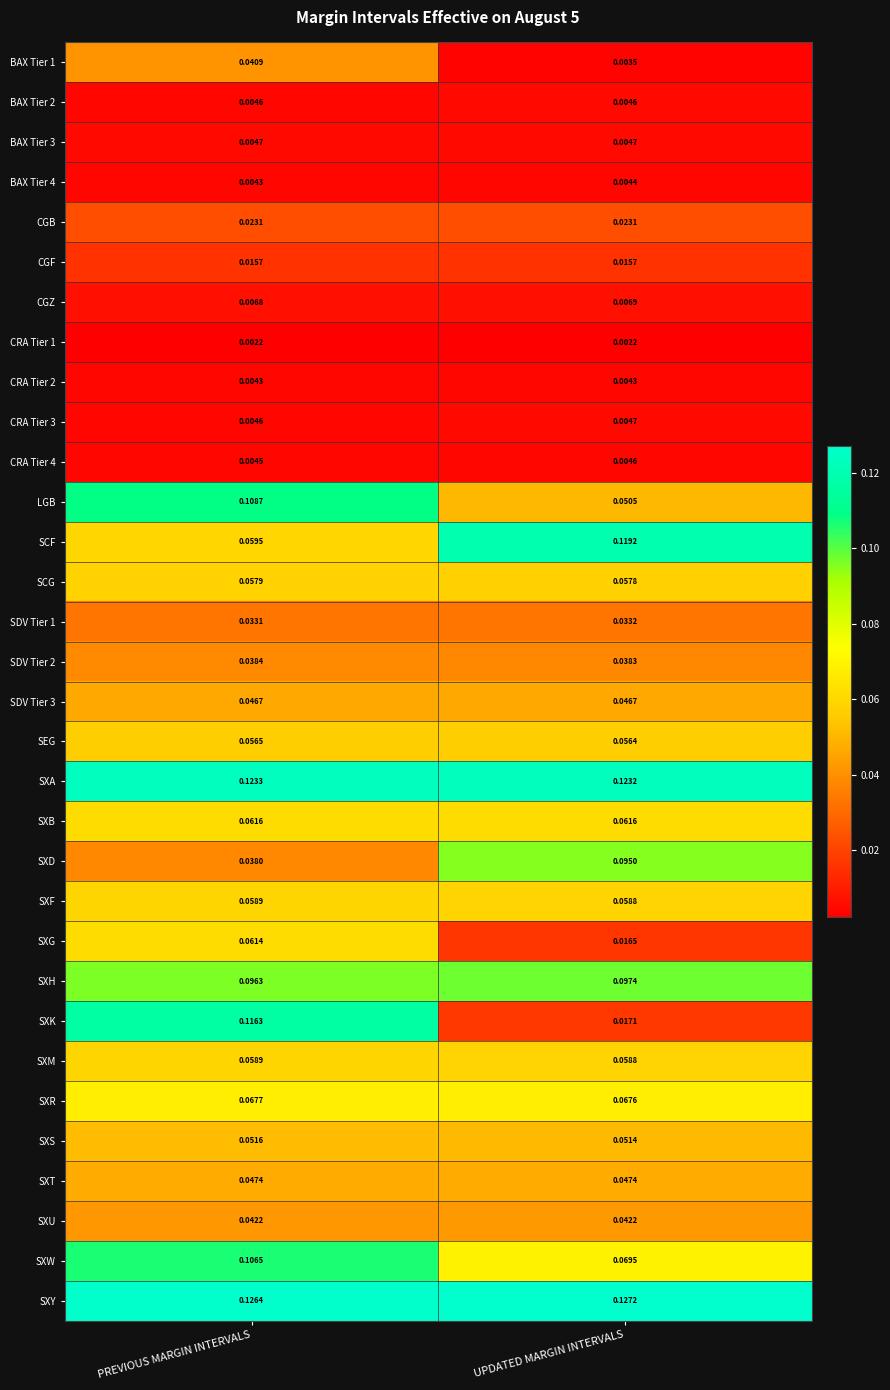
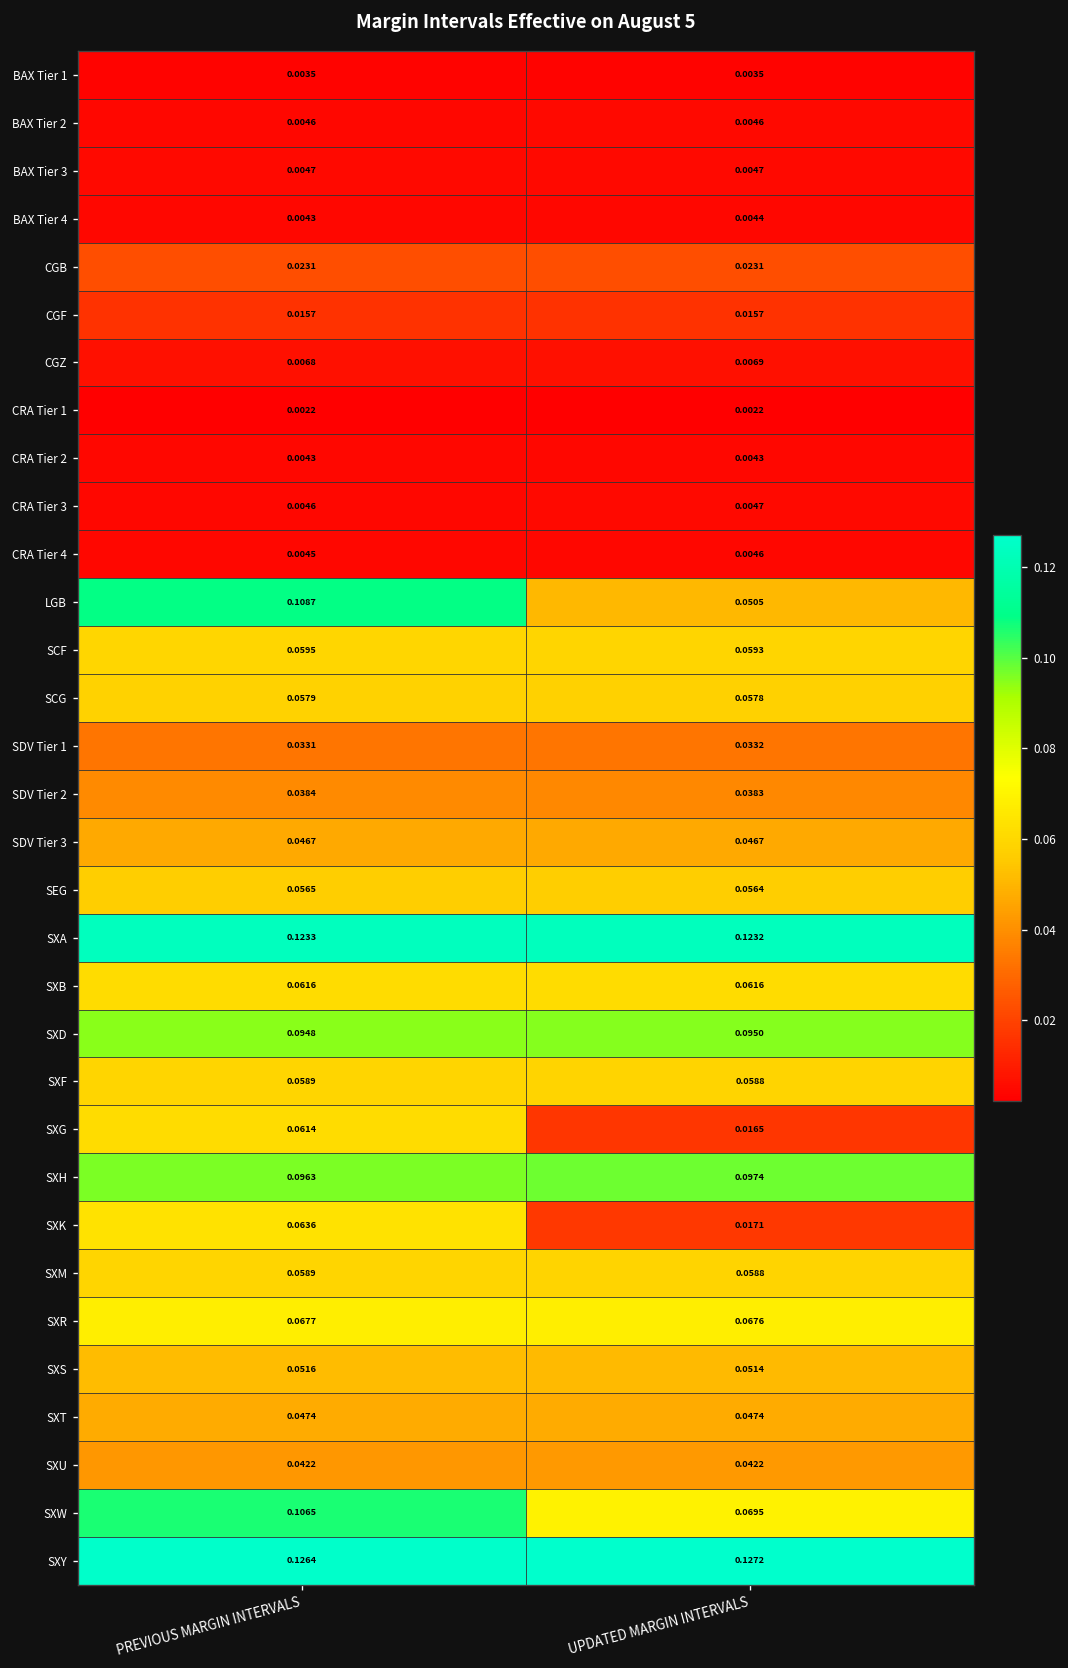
  {
    "BAX Tier 1": {
-     "PREVIOUS MARGIN INTERVALS": 0.0409,
+     "PREVIOUS MARGIN INTERVALS": 0.0035,
      "UPDATED MARGIN INTERVALS": 0.0035
    },
    "BAX Tier 2": {
      "PREVIOUS MARGIN INTERVALS": 0.0046,
      "UPDATED MARGIN INTERVALS": 0.0046
    },
    "BAX Tier 3": {
      "PREVIOUS MARGIN INTERVALS": 0.0047,
      "UPDATED MARGIN INTERVALS": 0.0047
    },
    "BAX Tier 4": {
      "PREVIOUS MARGIN INTERVALS": 0.0043,
      "UPDATED MARGIN INTERVALS": 0.0044
    },
    "CGB": {
      "PREVIOUS MARGIN INTERVALS": 0.0231,
      "UPDATED MARGIN INTERVALS": 0.0231
    },
    "CGF": {
      "PREVIOUS MARGIN INTERVALS": 0.0157,
      "UPDATED MARGIN INTERVALS": 0.0157
    },
    "CGZ": {
      "PREVIOUS MARGIN INTERVALS": 0.0068,
      "UPDATED MARGIN INTERVALS": 0.0069
    },
    "CRA Tier 1": {
      "PREVIOUS MARGIN INTERVALS": 0.0022,
      "UPDATED MARGIN INTERVALS": 0.0022
    },
    "CRA Tier 2": {
      "PREVIOUS MARGIN INTERVALS": 0.0043,
      "UPDATED MARGIN INTERVALS": 0.0043
    },
    "CRA Tier 3": {
      "PREVIOUS MARGIN INTERVALS": 0.0046,
      "UPDATED MARGIN INTERVALS": 0.0047
    },
    "CRA Tier 4": {
      "PREVIOUS MARGIN INTERVALS": 0.0045,
      "UPDATED MARGIN INTERVALS": 0.0046
    },
    "LGB": {
      "PREVIOUS MARGIN INTERVALS": 0.1087,
      "UPDATED MARGIN INTERVALS": 0.0505
    },
    "SCF": {
      "PREVIOUS MARGIN INTERVALS": 0.0595,
-     "UPDATED MARGIN INTERVALS": 0.1192
+     "UPDATED MARGIN INTERVALS": 0.0593
    },
    "SCG": {
      "PREVIOUS MARGIN INTERVALS": 0.0579,
      "UPDATED MARGIN INTERVALS": 0.0578
    },
    "SDV Tier 1": {
      "PREVIOUS MARGIN INTERVALS": 0.0331,
      "UPDATED MARGIN INTERVALS": 0.0332
    },
    "SDV Tier 2": {
      "PREVIOUS MARGIN INTERVALS": 0.0384,
      "UPDATED MARGIN INTERVALS": 0.0383
    },
    "SDV Tier 3": {
      "PREVIOUS MARGIN INTERVALS": 0.0467,
      "UPDATED MARGIN INTERVALS": 0.0467
    },
    "SEG": {
      "PREVIOUS MARGIN INTERVALS": 0.0565,
      "UPDATED MARGIN INTERVALS": 0.0564
    },
    "SXA": {
      "PREVIOUS MARGIN INTERVALS": 0.1233,
      "UPDATED MARGIN INTERVALS": 0.1232
    },
    "SXB": {
      "PREVIOUS MARGIN INTERVALS": 0.0616,
      "UPDATED MARGIN INTERVALS": 0.0616
    },
    "SXD": {
-     "PREVIOUS MARGIN INTERVALS": 0.0380,
+     "PREVIOUS MARGIN INTERVALS": 0.0948,
      "UPDATED MARGIN INTERVALS": 0.0950
    },
    "SXF": {
      "PREVIOUS MARGIN INTERVALS": 0.0589,
      "UPDATED MARGIN INTERVALS": 0.0588
    },
    "SXG": {
      "PREVIOUS MARGIN INTERVALS": 0.0614,
      "UPDATED MARGIN INTERVALS": 0.0165
    },
    "SXH": {
      "PREVIOUS MARGIN INTERVALS": 0.0963,
      "UPDATED MARGIN INTERVALS": 0.0974
    },
    "SXK": {
-     "PREVIOUS MARGIN INTERVALS": 0.1163,
+     "PREVIOUS MARGIN INTERVALS": 0.0636,
      "UPDATED MARGIN INTERVALS": 0.0171
    },
    "SXM": {
      "PREVIOUS MARGIN INTERVALS": 0.0589,
      "UPDATED MARGIN INTERVALS": 0.0588
    },
    "SXR": {
      "PREVIOUS MARGIN INTERVALS": 0.0677,
      "UPDATED MARGIN INTERVALS": 0.0676
    },
    "SXS": {
      "PREVIOUS MARGIN INTERVALS": 0.0516,
      "UPDATED MARGIN INTERVALS": 0.0514
    },
    "SXT": {
      "PREVIOUS MARGIN INTERVALS": 0.0474,
      "UPDATED MARGIN INTERVALS": 0.0474
    },
    "SXU": {
      "PREVIOUS MARGIN INTERVALS": 0.0422,
      "UPDATED MARGIN INTERVALS": 0.0422
    },
    "SXW": {
      "PREVIOUS MARGIN INTERVALS": 0.1065,
      "UPDATED MARGIN INTERVALS": 0.0695
    },
    "SXY": {
      "PREVIOUS MARGIN INTERVALS": 0.1264,
      "UPDATED MARGIN INTERVALS": 0.1272
    }
  }
